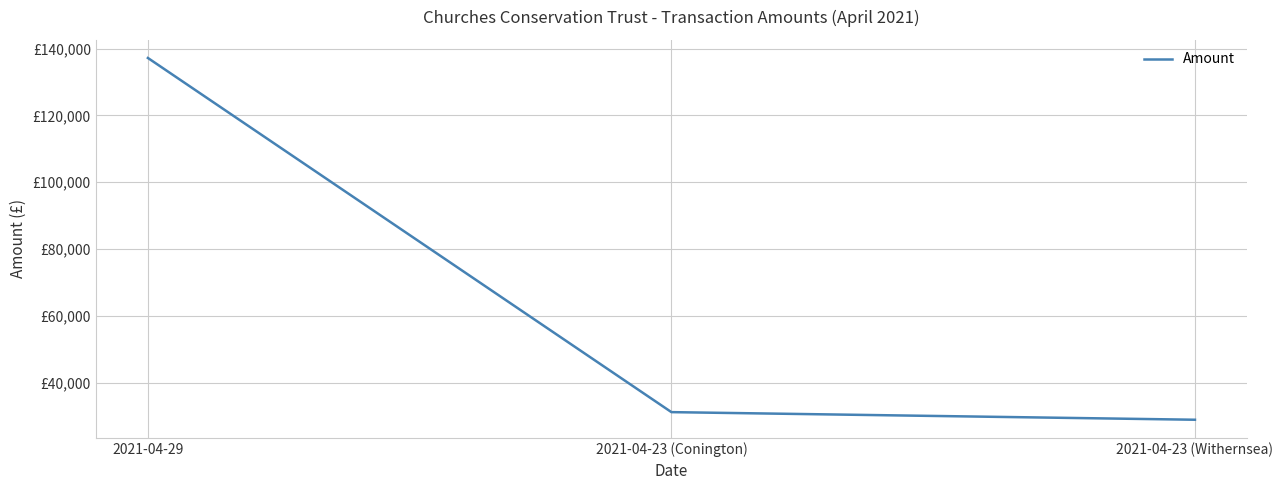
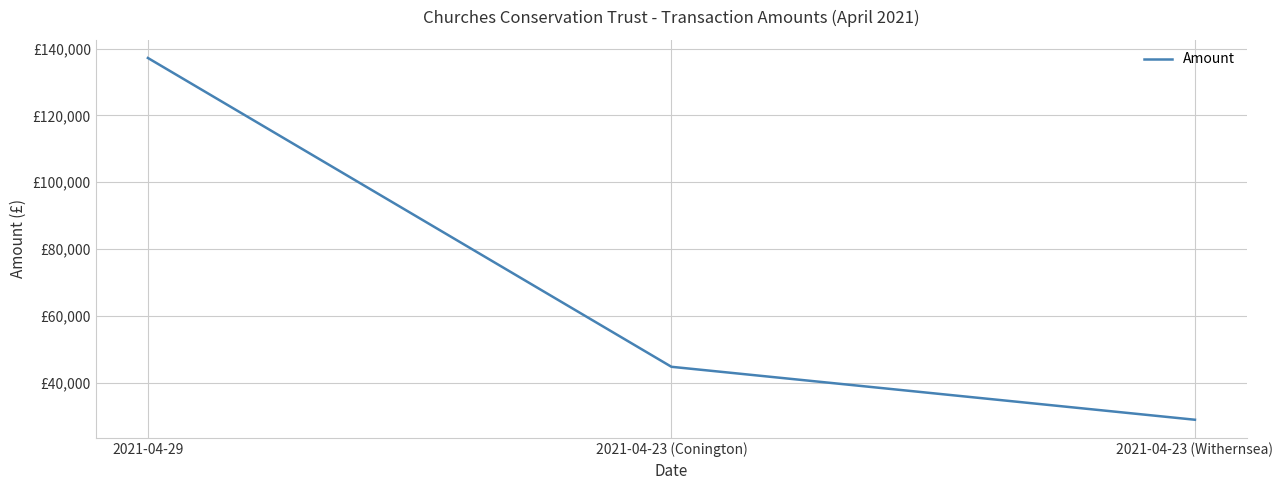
  {
    "2021-04-29": "£137,000",
-   "2021-04-23 (Conington)": "£31,000",
+   "2021-04-23 (Conington)": "£45,000",
    "2021-04-23 (Withernsea)": "£29,000"
  }
